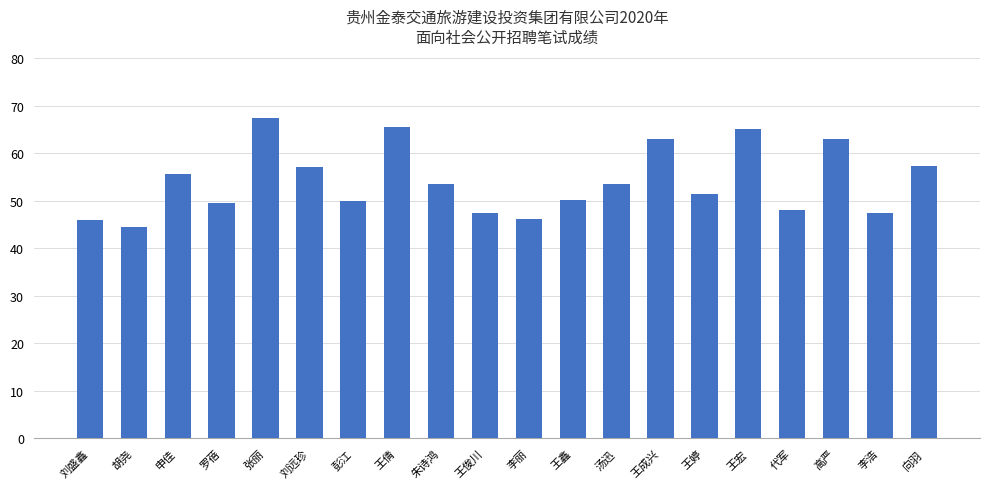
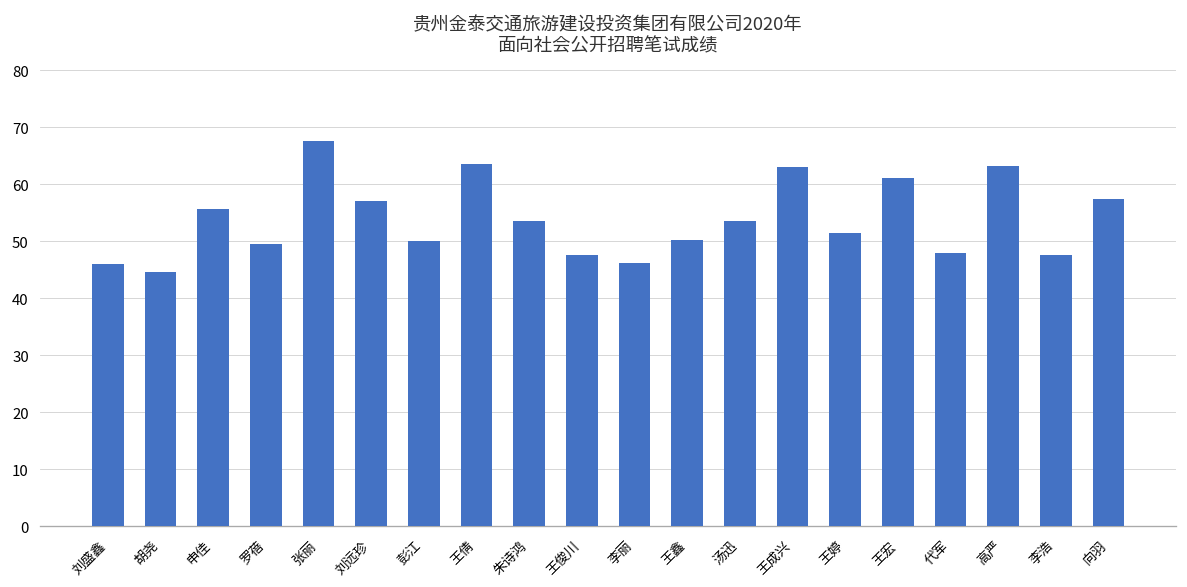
  {
    "刘盛鑫": 46,
    "胡尧": 45,
    "申佳": 56,
    "罗蓓": 50,
    "张丽": 68,
    "刘远珍": 57,
    "彭江": 50,
-   "王倩": 66,
+   "王倩": 64,
    "朱诗鸿": 54,
    "王俊川": 48,
    "李丽": 46,
    "王鑫": 50,
    "汤迅": 54,
    "王成兴": 63,
    "王婷": 52,
-   "王宏": 65,
+   "王宏": 61,
    "代军": 48,
    "高严": 63,
    "李浩": 48,
    "向羽": 57
  }
